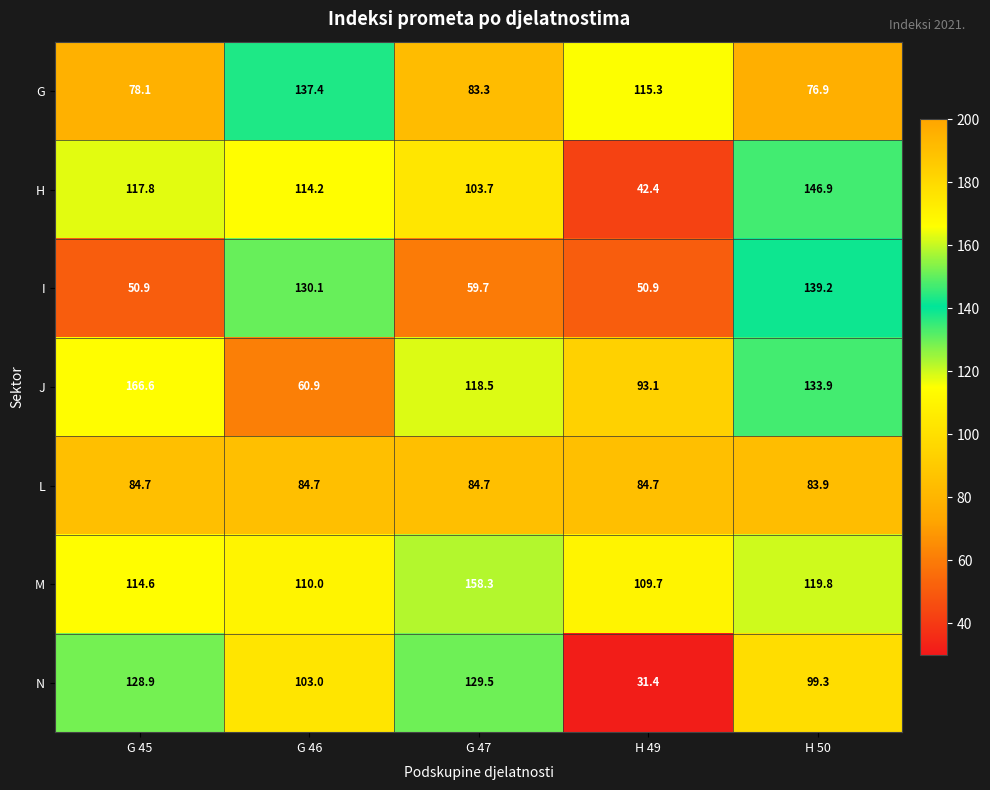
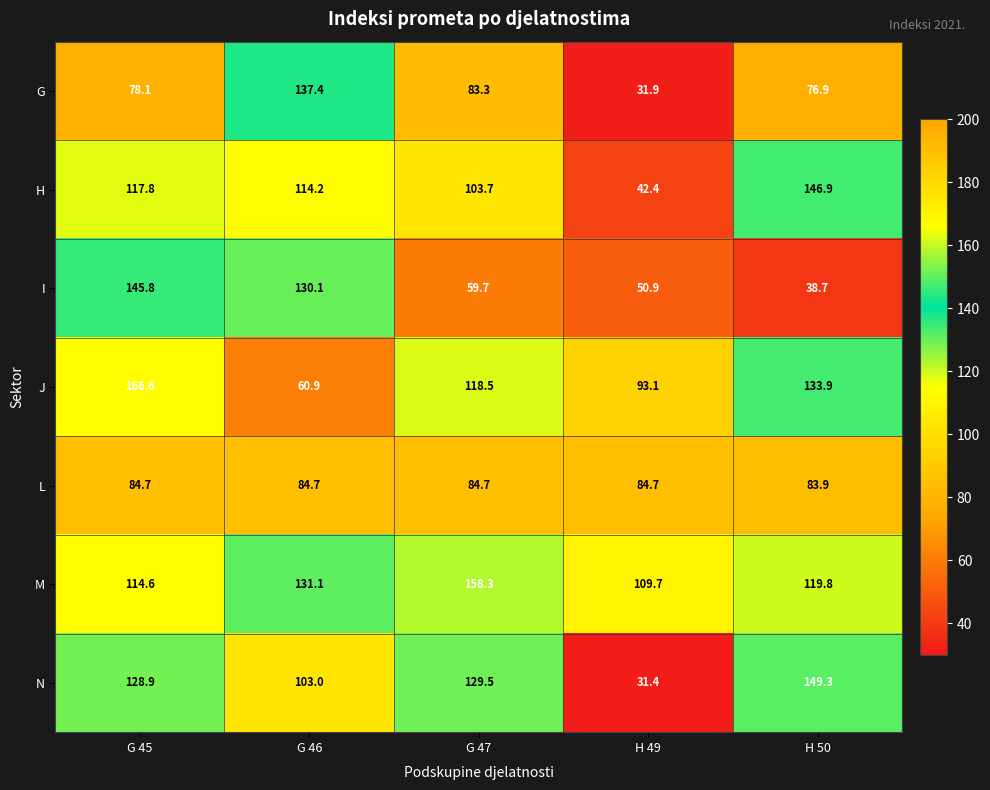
  {
    "G": {
      "G 45": 78.1,
      "G 46": 137.4,
      "G 47": 83.3,
-     "H 49": 115.3,
+     "H 49": 31.9,
      "H 50": 76.9
    },
    "H": {
      "G 45": 117.8,
      "G 46": 114.2,
      "G 47": 103.7,
      "H 49": 42.4,
      "H 50": 146.9
    },
    "I": {
-     "G 45": 50.9,
+     "G 45": 145.8,
      "G 46": 130.1,
      "G 47": 59.7,
      "H 49": 50.9,
-     "H 50": 139.2
+     "H 50": 38.7
    },
    "J": {
      "G 45": 166.6,
      "G 46": 60.9,
      "G 47": 118.5,
      "H 49": 93.1,
      "H 50": 133.9
    },
    "L": {
      "G 45": 84.7,
      "G 46": 84.7,
      "G 47": 84.7,
      "H 49": 84.7,
      "H 50": 83.9
    },
    "M": {
      "G 45": 114.6,
-     "G 46": 110.0,
+     "G 46": 131.1,
      "G 47": 158.3,
      "H 49": 109.7,
      "H 50": 119.8
    },
    "N": {
      "G 45": 128.9,
      "G 46": 103.0,
      "G 47": 129.5,
      "H 49": 31.4,
-     "H 50": 99.3
+     "H 50": 149.3
    }
  }
